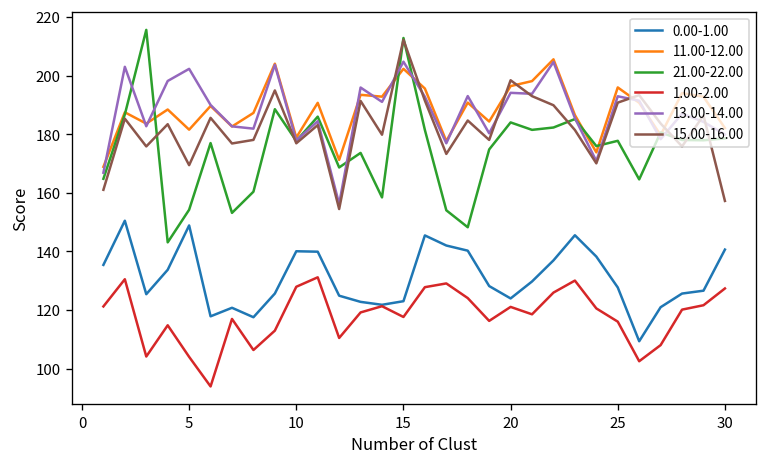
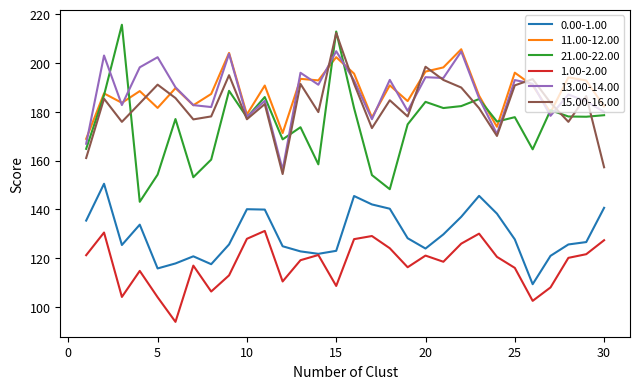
  {
    "0.00-1.00": {
-     "5": 149,
+     "5": 116,
      "10": 140,
      "15": 123,
      "20": 124,
      "25": 128,
      "30": 141
    },
    "11.00-12.00": {
      "5": 182,
      "15": 202,
      "20": 197,
      "25": 196
    },
    "21.00-22.00": {
      "5": 154,
      "20": 184,
      "25": 178,
      "30": 179
    },
    "1.00-2.00": {
      "5": 104,
      "10": 128,
-     "15": 118,
+     "15": 109,
      "20": 121,
      "25": 116,
      "30": 127
    },
    "13.00-14.00": {
      "5": 202,
      "15": 205,
      "20": 194,
      "25": 193
    },
    "15.00-16.00": {
-     "5": 169,
+     "5": 191,
      "20": 198,
      "25": 191,
      "30": 157
    }
  }
